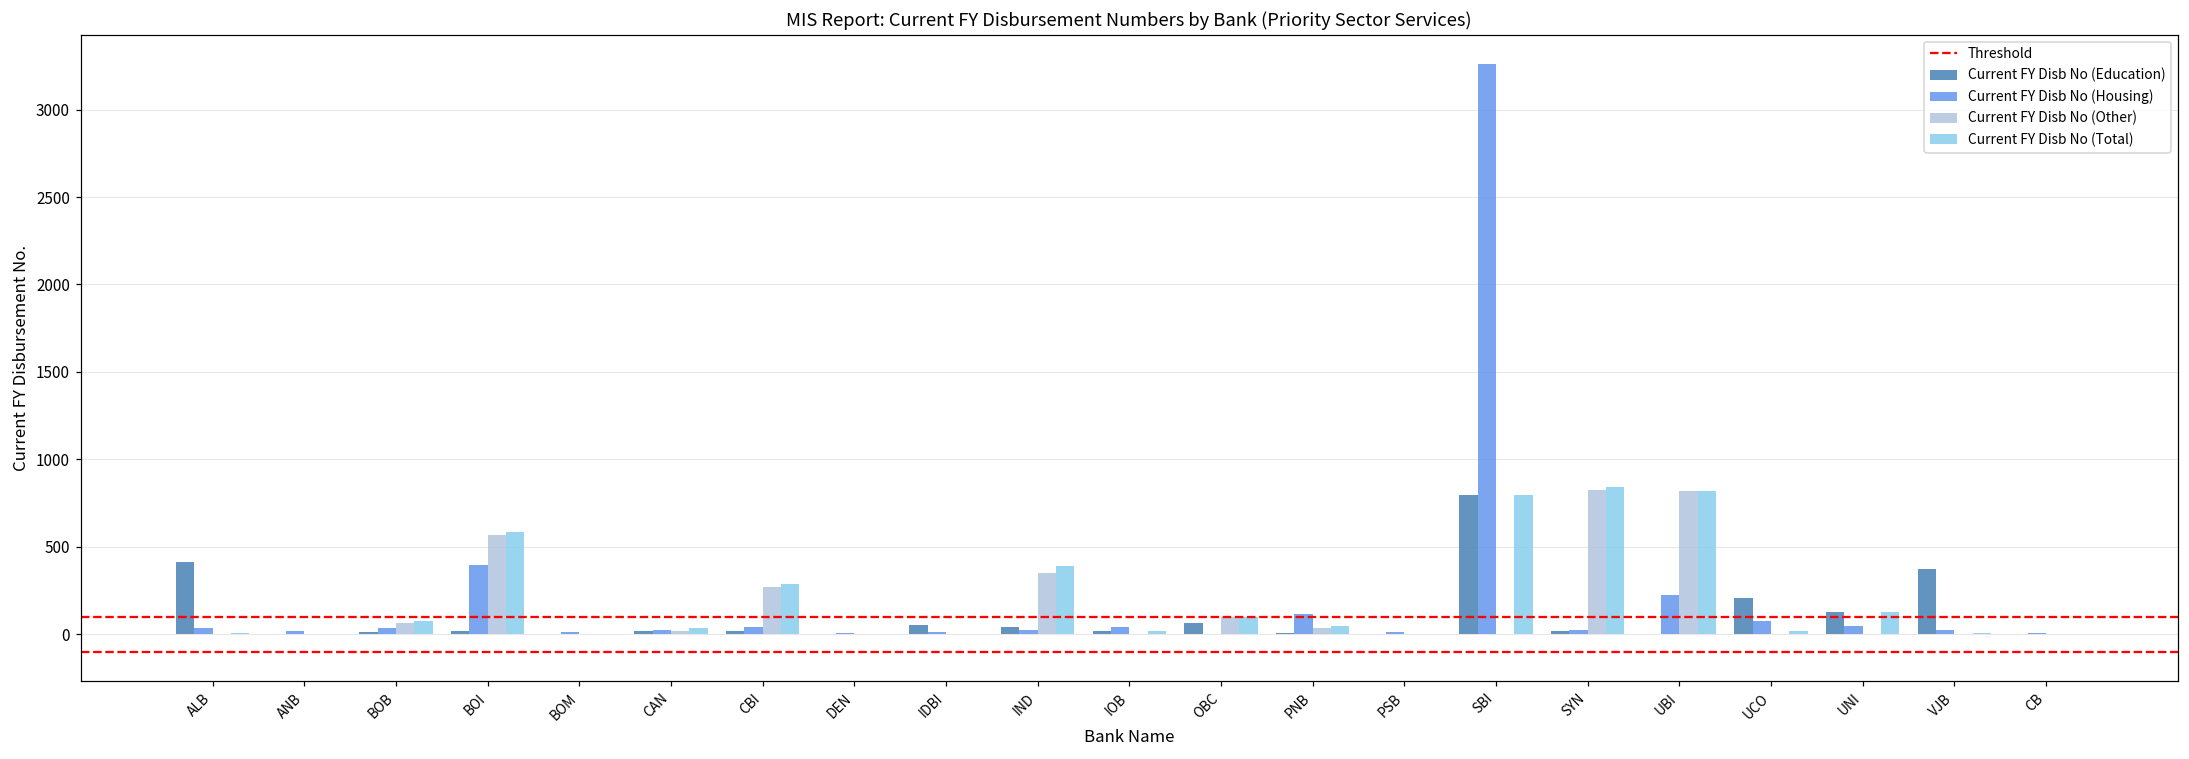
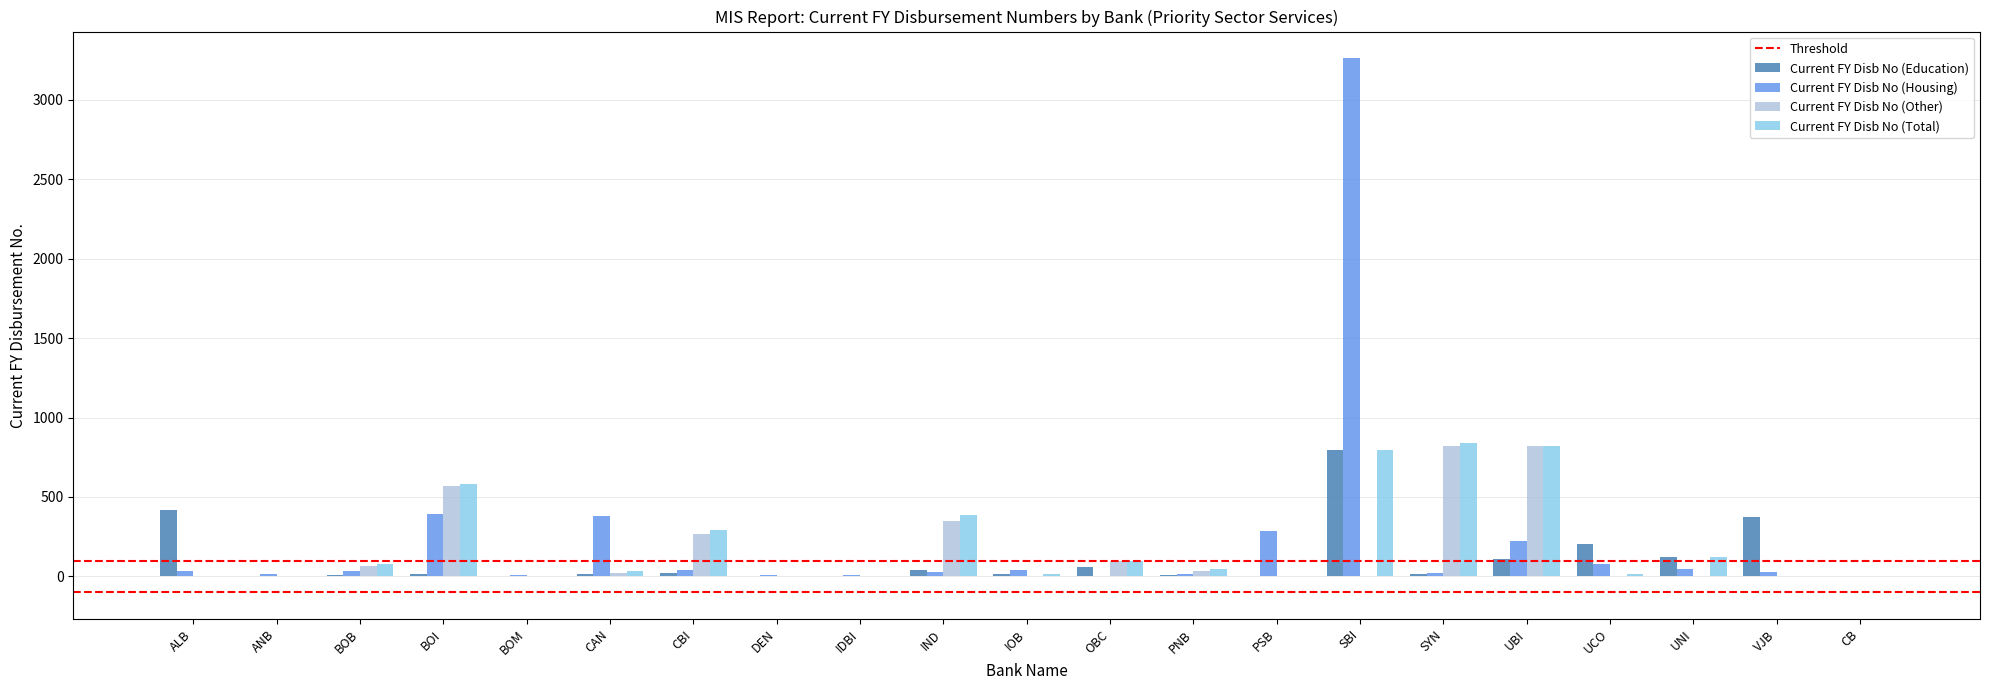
  {
    "Current FY Disb No (Education)": {
      "ALB": 420,
      "BOM": 0,
      "CAN": 20,
      "CBI": 20,
      "DEN": 0,
-     "IDBI": 50,
+     "IDBI": 0,
      "IND": 40,
      "OBC": 60,
      "SBI": 800,
      "SYN": 20,
-     "UBI": 0,
+     "UBI": 110,
      "UCO": 210,
      "UNI": 120,
      "VJB": 380,
      "CB": 0
    },
    "Current FY Disb No (Housing)": {
      "ALB": 40,
      "BOB": 40,
      "BOI": 390,
-     "CAN": 20,
+     "CAN": 380,
      "CBI": 40,
      "IND": 30,
      "IOB": 40,
      "OBC": 0,
-     "PNB": 120,
-     "PSB": 10,
+     "PNB": 20,
+     "PSB": 290,
      "SBI": 3260,
      "SYN": 20,
      "UBI": 220,
      "UCO": 80,
      "UNI": 40,
      "VJB": 30
    }
  }
